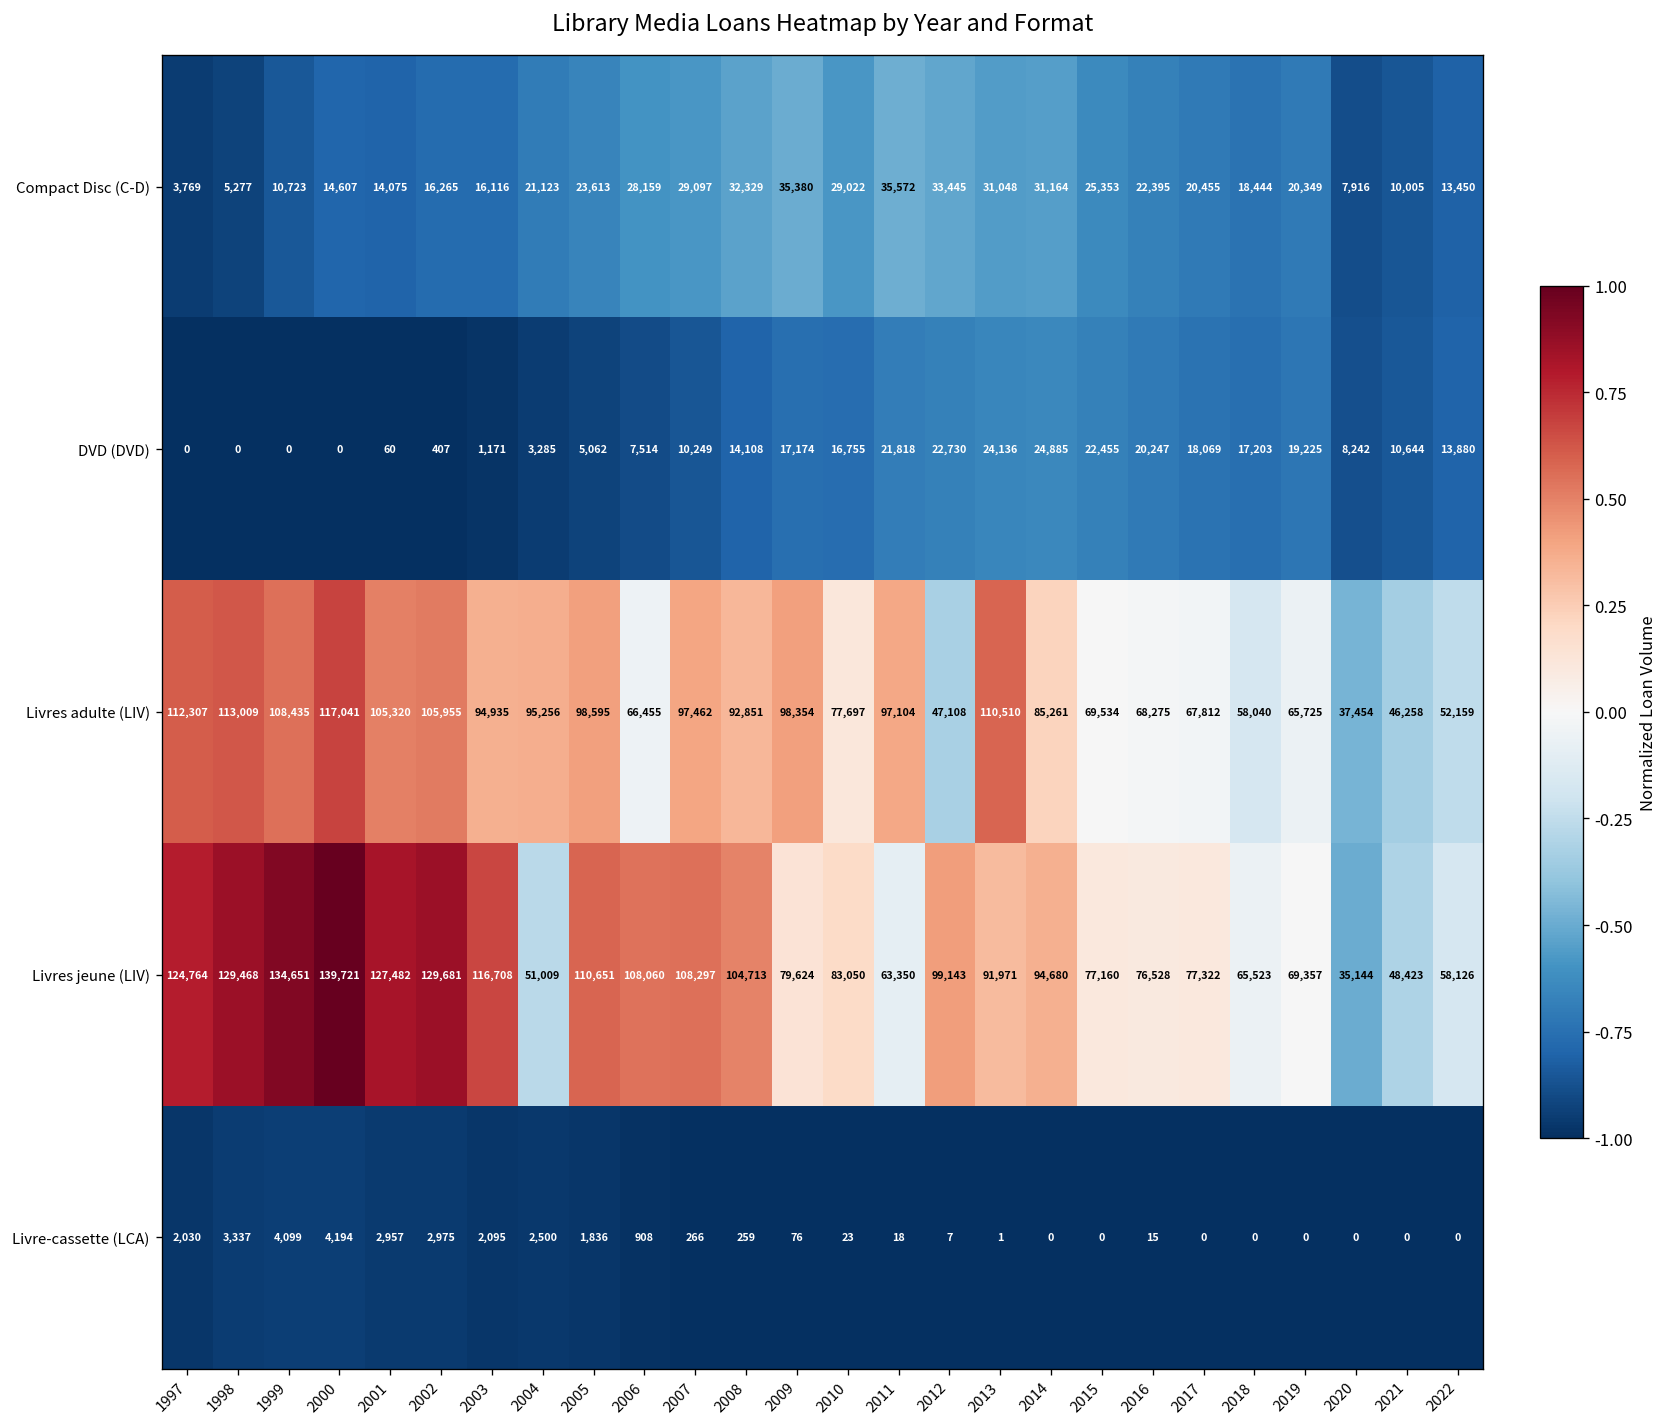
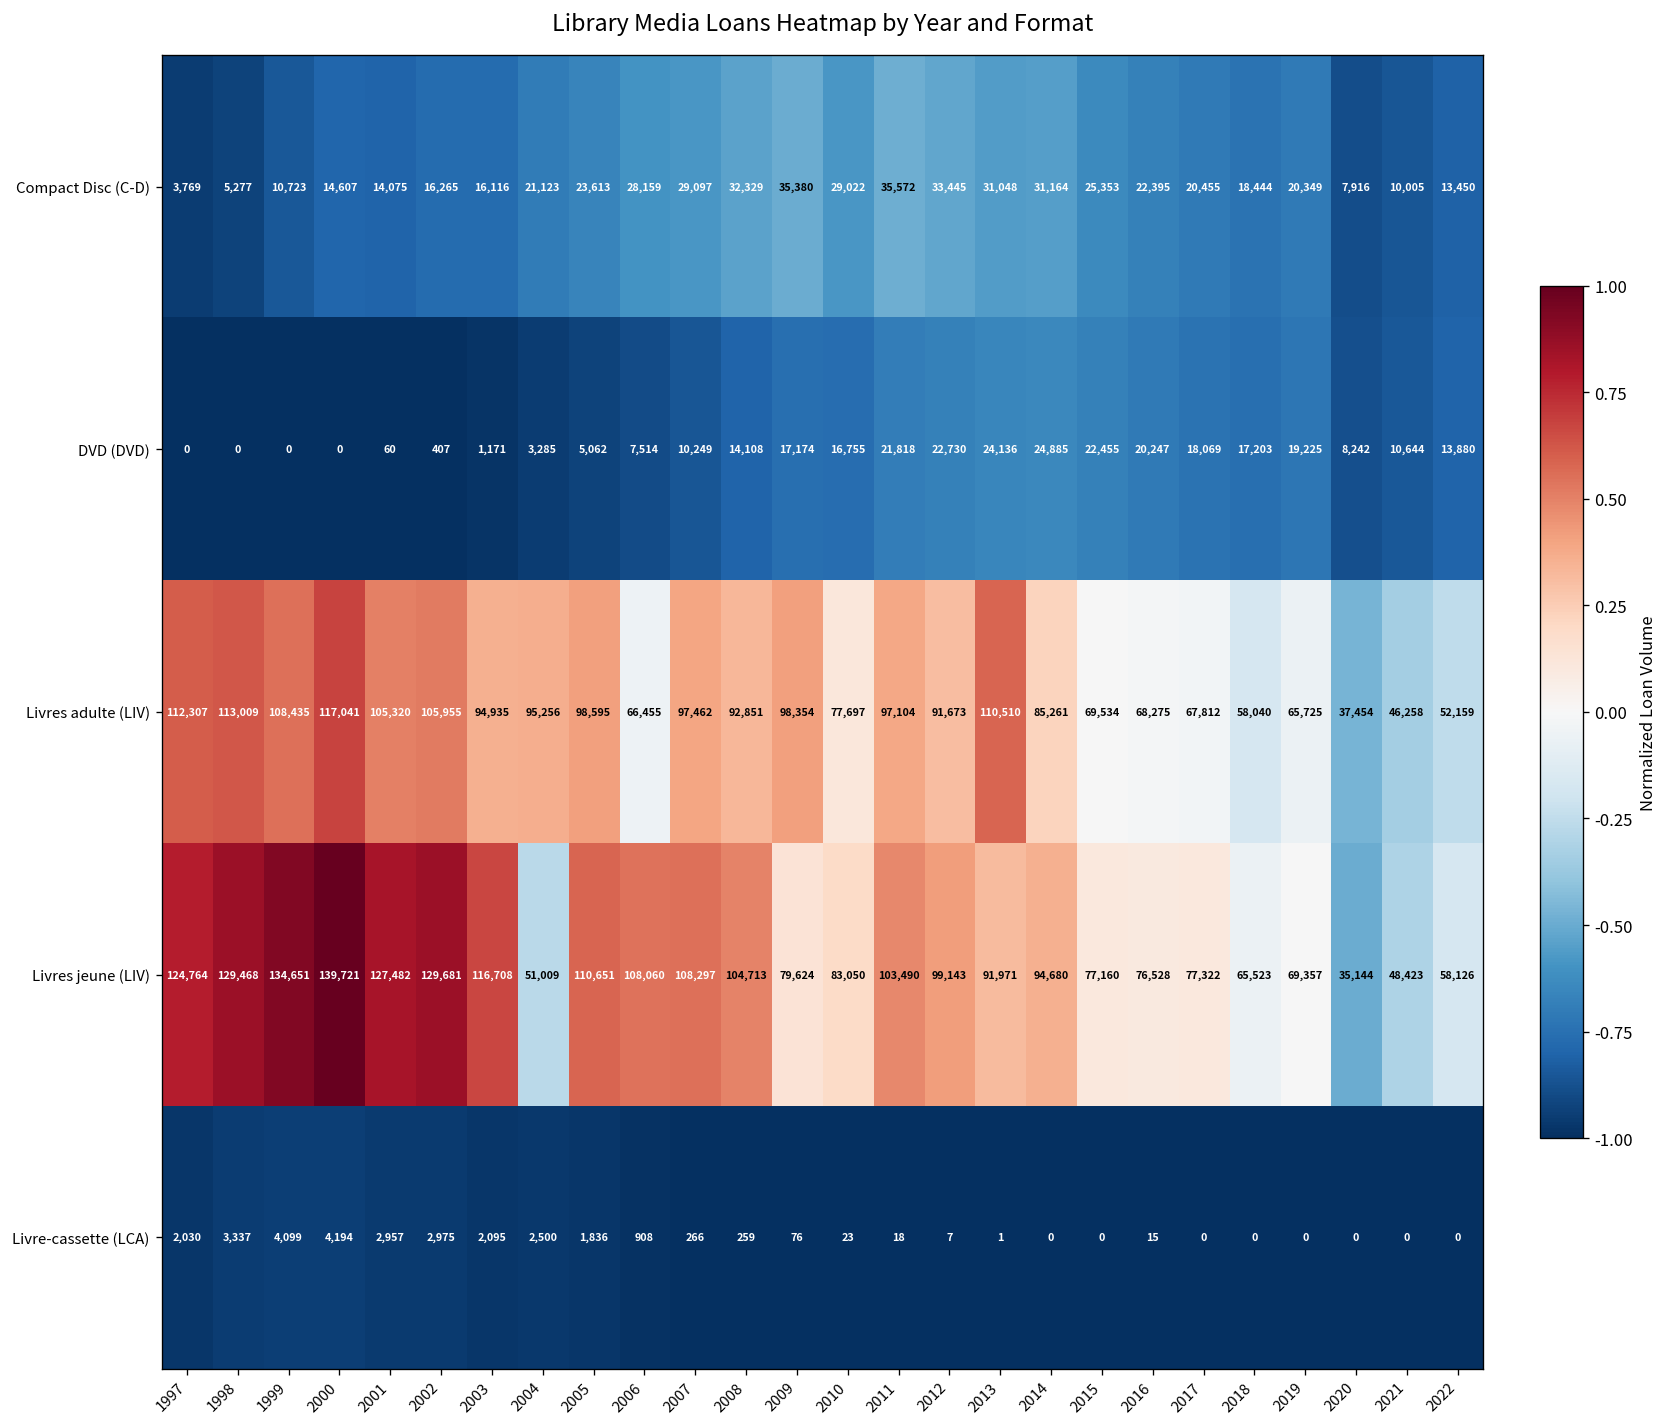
  {
    "Compact Disc (C-D)": {
      "1997": "3,769",
      "1998": "5,277",
      "1999": "10,723",
      "2000": "14,607",
      "2001": "14,075",
      "2002": "16,265",
      "2003": "16,116",
      "2004": "21,123",
      "2005": "23,613",
      "2006": "28,159",
      "2007": "29,097",
      "2008": "32,329",
      "2009": "35,380",
      "2010": "29,022",
      "2011": "35,572",
      "2012": "33,445",
      "2013": "31,048",
      "2014": "31,164",
      "2015": "25,353",
      "2016": "22,395",
      "2017": "20,455",
      "2018": "18,444",
      "2019": "20,349",
      "2020": "7,916",
      "2021": "10,005",
      "2022": "13,450"
    },
    "DVD (DVD)": {
      "1997": "0",
      "1998": "0",
      "1999": "0",
      "2000": "0",
      "2001": "60",
      "2002": "407",
      "2003": "1,171",
      "2004": "3,285",
      "2005": "5,062",
      "2006": "7,514",
      "2007": "10,249",
      "2008": "14,108",
      "2009": "17,174",
      "2010": "16,755",
      "2011": "21,818",
      "2012": "22,730",
      "2013": "24,136",
      "2014": "24,885",
      "2015": "22,455",
      "2016": "20,247",
      "2017": "18,069",
      "2018": "17,203",
      "2019": "19,225",
      "2020": "8,242",
      "2021": "10,644",
      "2022": "13,880"
    },
    "Livres adulte (LIV)": {
      "1997": "112,307",
      "1998": "113,009",
      "1999": "108,435",
      "2000": "117,041",
      "2001": "105,320",
      "2002": "105,955",
      "2003": "94,935",
      "2004": "95,256",
      "2005": "98,595",
      "2006": "66,455",
      "2007": "97,462",
      "2008": "92,851",
      "2009": "98,354",
      "2010": "77,697",
      "2011": "97,104",
-     "2012": "47,108",
+     "2012": "91,673",
      "2013": "110,510",
      "2014": "85,261",
      "2015": "69,534",
      "2016": "68,275",
      "2017": "67,812",
      "2018": "58,040",
      "2019": "65,725",
      "2020": "37,454",
      "2021": "46,258",
      "2022": "52,159"
    },
    "Livres jeune (LIV)": {
      "1997": "124,764",
      "1998": "129,468",
      "1999": "134,651",
      "2000": "139,721",
      "2001": "127,482",
      "2002": "129,681",
      "2003": "116,708",
      "2004": "51,009",
      "2005": "110,651",
      "2006": "108,060",
      "2007": "108,297",
      "2008": "104,713",
      "2009": "79,624",
      "2010": "83,050",
-     "2011": "63,350",
+     "2011": "103,490",
      "2012": "99,143",
      "2013": "91,971",
      "2014": "94,680",
      "2015": "77,160",
      "2016": "76,528",
      "2017": "77,322",
      "2018": "65,523",
      "2019": "69,357",
      "2020": "35,144",
      "2021": "48,423",
      "2022": "58,126"
    },
    "Livre-cassette (LCA)": {
      "1997": "2,030",
      "1998": "3,337",
      "1999": "4,099",
      "2000": "4,194",
      "2001": "2,957",
      "2002": "2,975",
      "2003": "2,095",
      "2004": "2,500",
      "2005": "1,836",
      "2006": "908",
      "2007": "266",
      "2008": "259",
      "2009": "76",
      "2010": "23",
      "2011": "18",
      "2012": "7",
      "2013": "1",
      "2014": "0",
      "2015": "0",
      "2016": "15",
      "2017": "0",
      "2018": "0",
      "2019": "0",
      "2020": "0",
      "2021": "0",
      "2022": "0"
    }
  }
